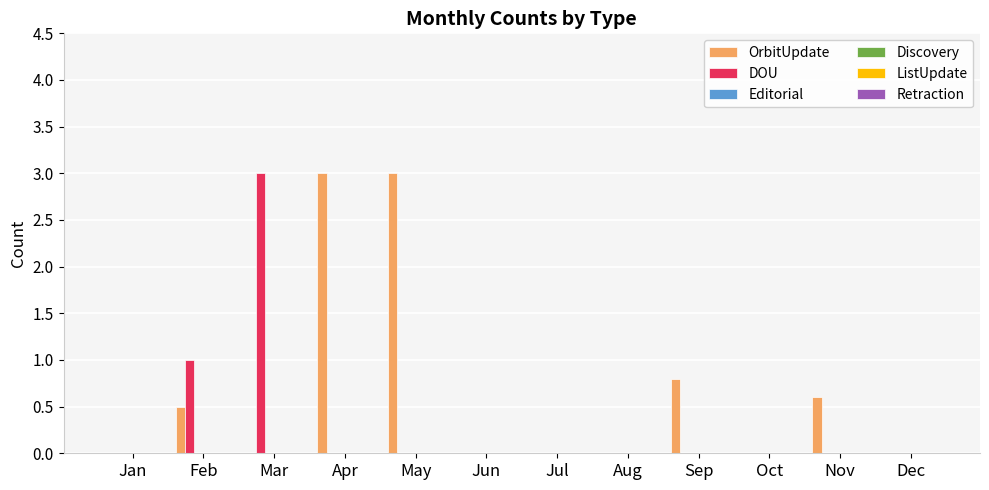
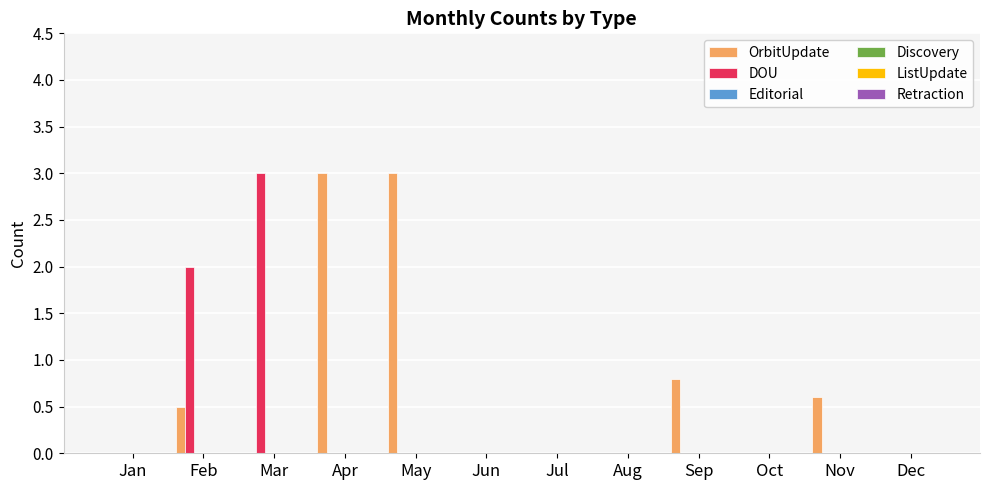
  {
    "OrbitUpdate": {
      "Jan": 0,
      "Feb": 0.5,
      "Mar": 0,
      "Apr": 3,
      "May": 3,
      "Jun": 0,
      "Jul": 0,
      "Aug": 0,
      "Sep": 0.8,
      "Oct": 0,
      "Nov": 0.6,
      "Dec": 0
    },
    "DOU": {
      "Jan": 0,
-     "Feb": 1,
+     "Feb": 2,
      "Mar": 3,
      "Apr": 0,
      "May": 0,
      "Jun": 0,
      "Jul": 0,
      "Aug": 0,
      "Sep": 0,
      "Oct": 0,
      "Nov": 0,
      "Dec": 0
    },
    "Editorial": {
      "Jan": 0,
      "Feb": 0,
      "Mar": 0,
      "Apr": 0,
      "May": 0,
      "Jun": 0,
      "Jul": 0,
      "Aug": 0,
      "Sep": 0,
      "Oct": 0,
      "Nov": 0,
      "Dec": 0
    },
    "Discovery": {
      "Jan": 0,
      "Feb": 0,
      "Mar": 0,
      "Apr": 0,
      "May": 0,
      "Jun": 0,
      "Jul": 0,
      "Aug": 0,
      "Sep": 0,
      "Oct": 0,
      "Nov": 0,
      "Dec": 0
    },
    "ListUpdate": {
      "Jan": 0,
      "Feb": 0,
      "Mar": 0,
      "Apr": 0,
      "May": 0,
      "Jun": 0,
      "Jul": 0,
      "Aug": 0,
      "Sep": 0,
      "Oct": 0,
      "Nov": 0,
      "Dec": 0
    },
    "Retraction": {
      "Jan": 0,
      "Feb": 0,
      "Mar": 0,
      "Apr": 0,
      "May": 0,
      "Jun": 0,
      "Jul": 0,
      "Aug": 0,
      "Sep": 0,
      "Oct": 0,
      "Nov": 0,
      "Dec": 0
    }
  }
